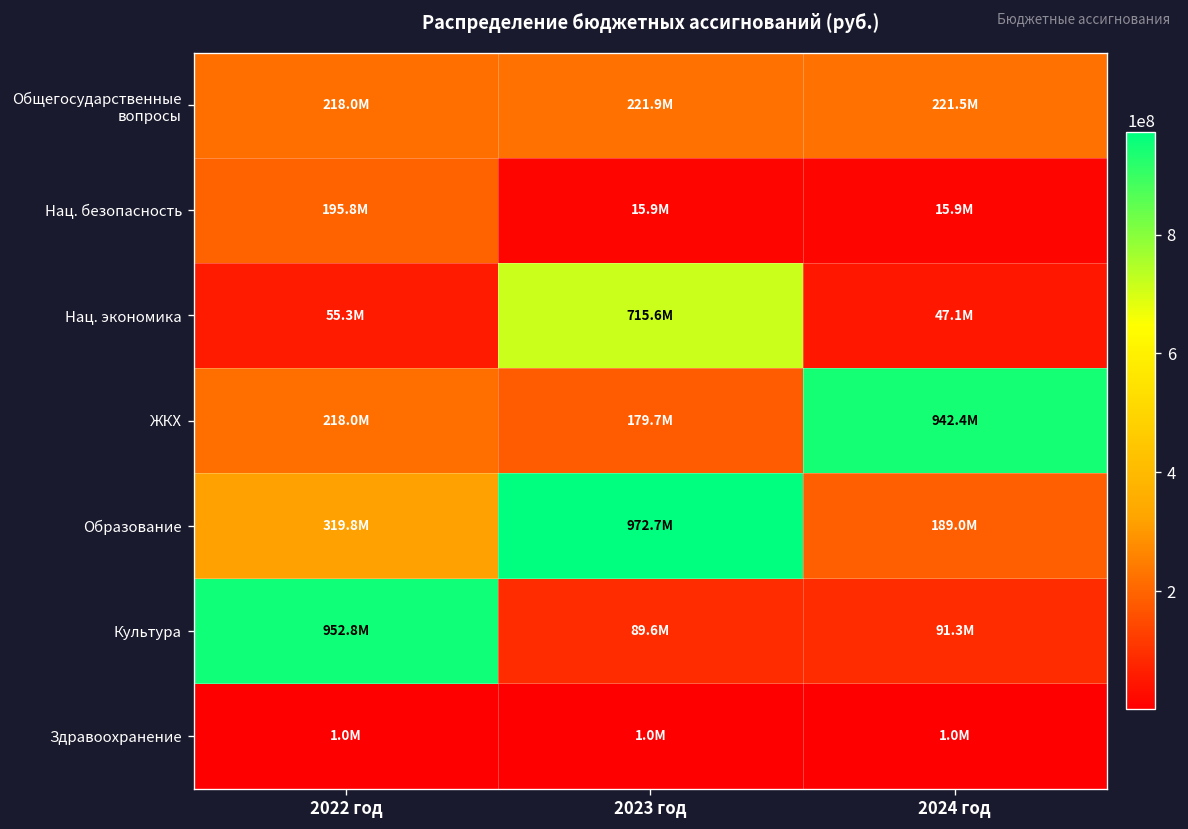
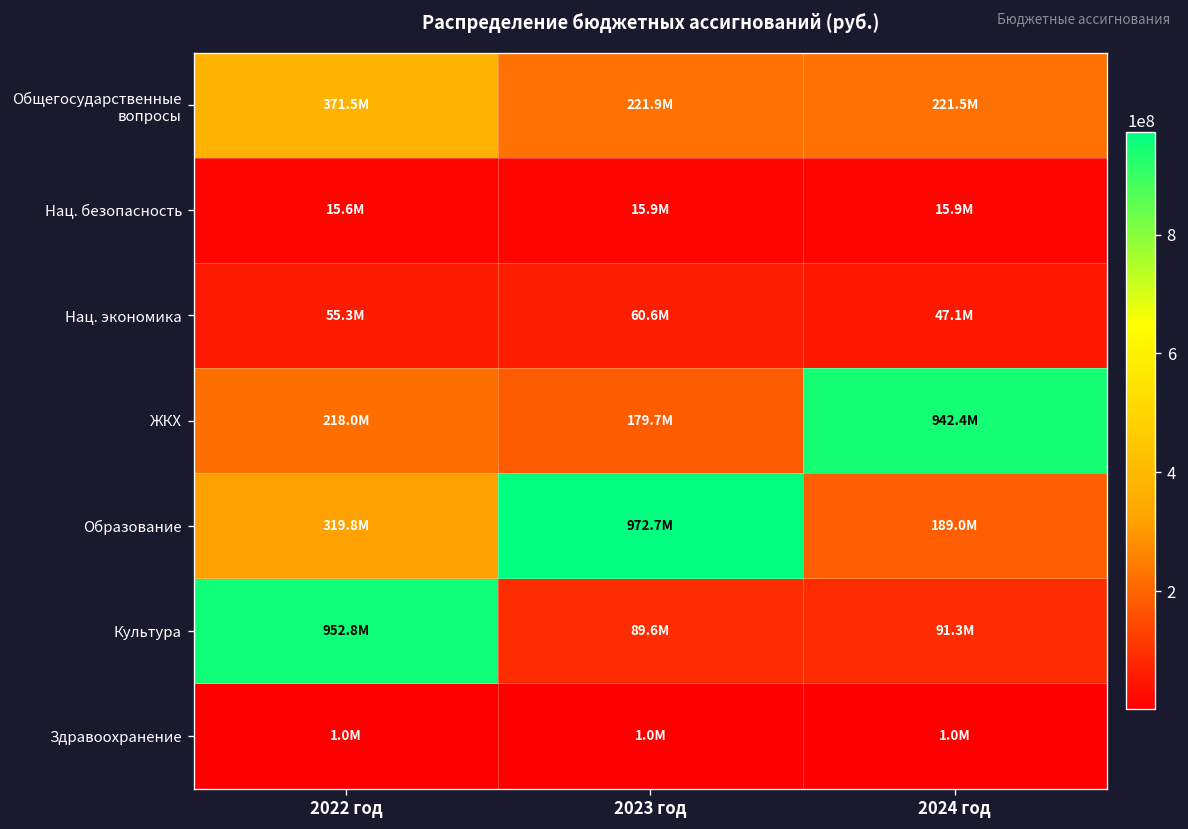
  {
    "Общегосударственные вопросы": {
-     "2022 год": "218.0M",
+     "2022 год": "371.5M",
      "2023 год": "221.9M",
      "2024 год": "221.5M"
    },
    "Нац. безопасность": {
-     "2022 год": "195.8M",
+     "2022 год": "15.6M",
      "2023 год": "15.9M",
      "2024 год": "15.9M"
    },
    "Нац. экономика": {
      "2022 год": "55.3M",
-     "2023 год": "715.6M",
+     "2023 год": "60.6M",
      "2024 год": "47.1M"
    },
    "ЖКХ": {
      "2022 год": "218.0M",
      "2023 год": "179.7M",
      "2024 год": "942.4M"
    },
    "Образование": {
      "2022 год": "319.8M",
      "2023 год": "972.7M",
      "2024 год": "189.0M"
    },
    "Культура": {
      "2022 год": "952.8M",
      "2023 год": "89.6M",
      "2024 год": "91.3M"
    },
    "Здравоохранение": {
      "2022 год": "1.0M",
      "2023 год": "1.0M",
      "2024 год": "1.0M"
    }
  }
